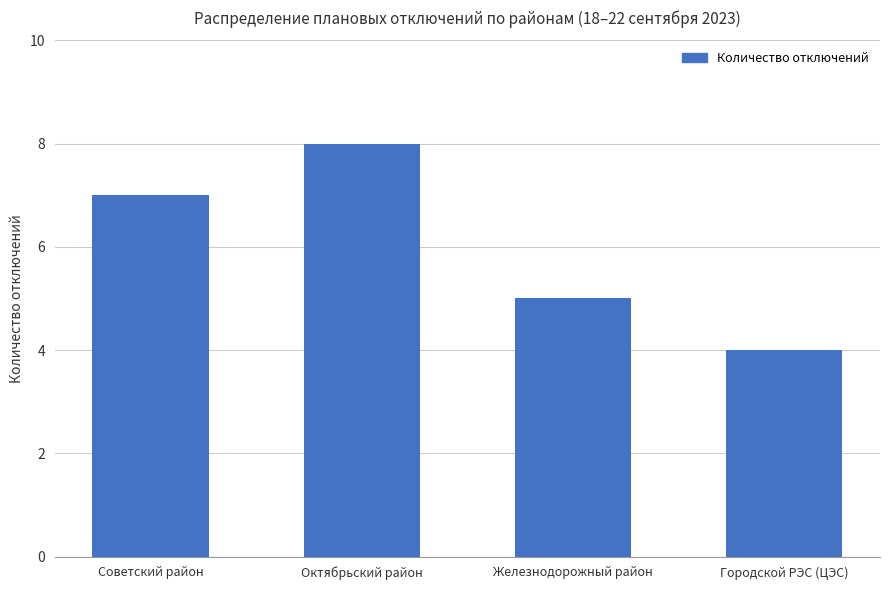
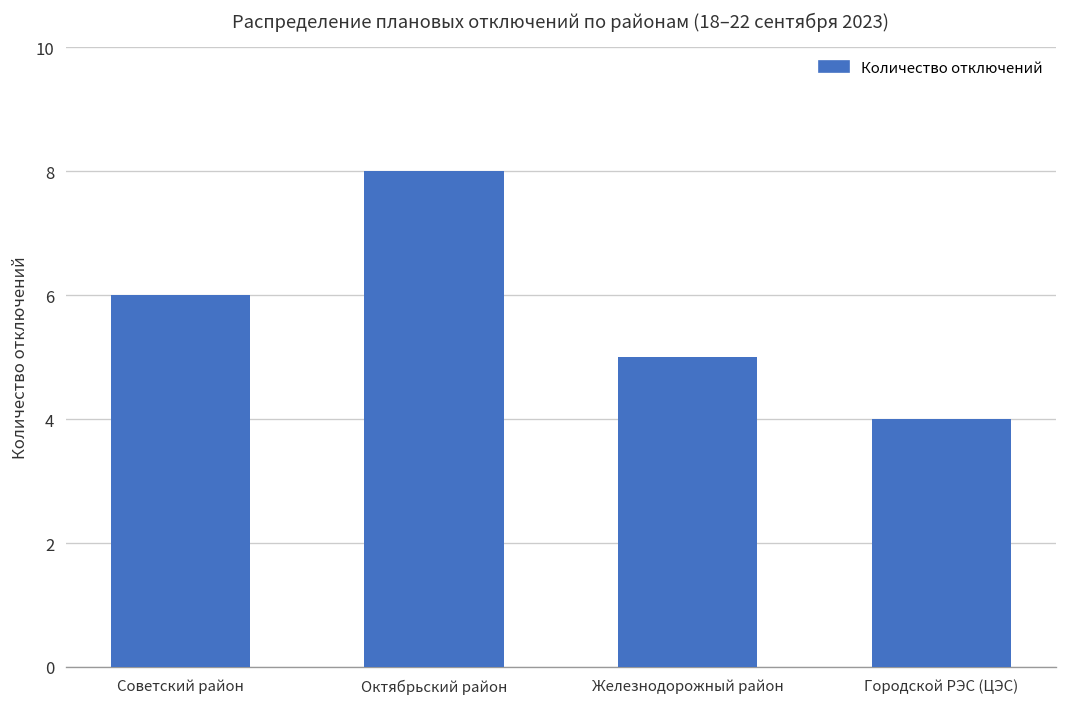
  {
-   "Советский район": 7,
+   "Советский район": 6,
    "Октябрьский район": 8,
    "Железнодорожный район": 5,
    "Городской РЭС (ЦЭС)": 4
  }
